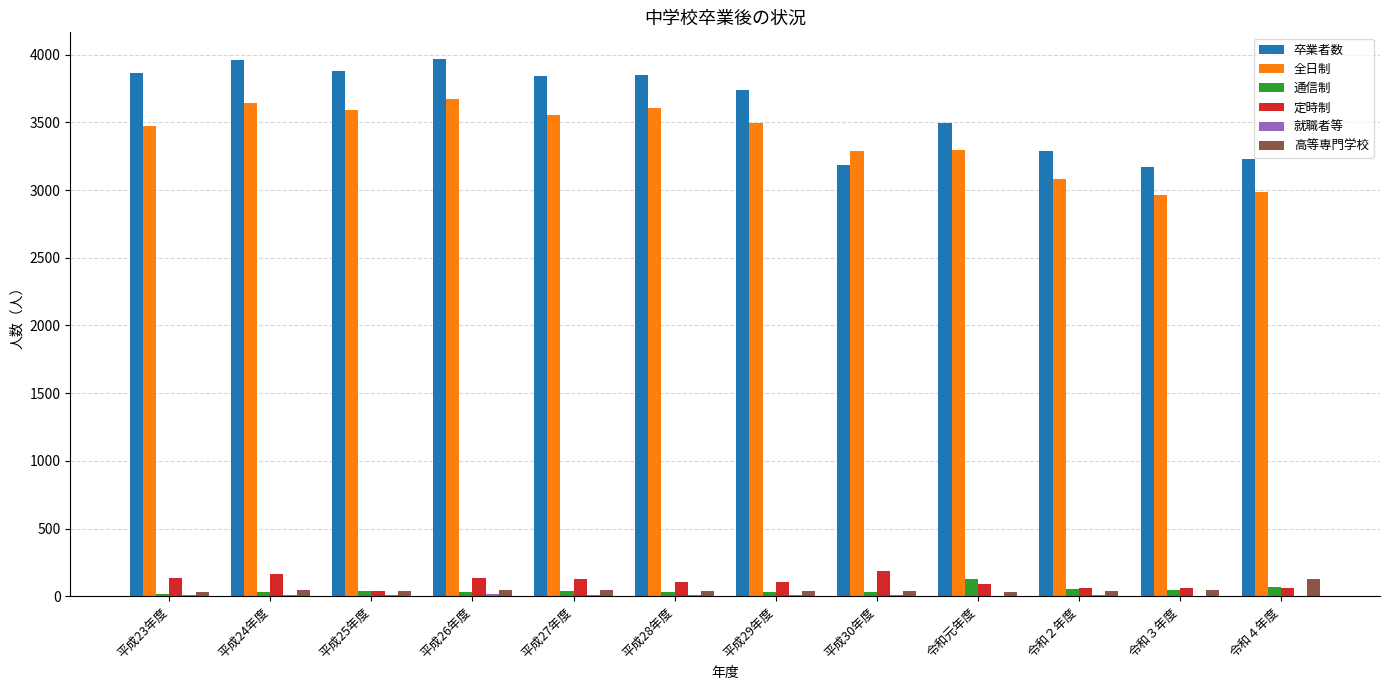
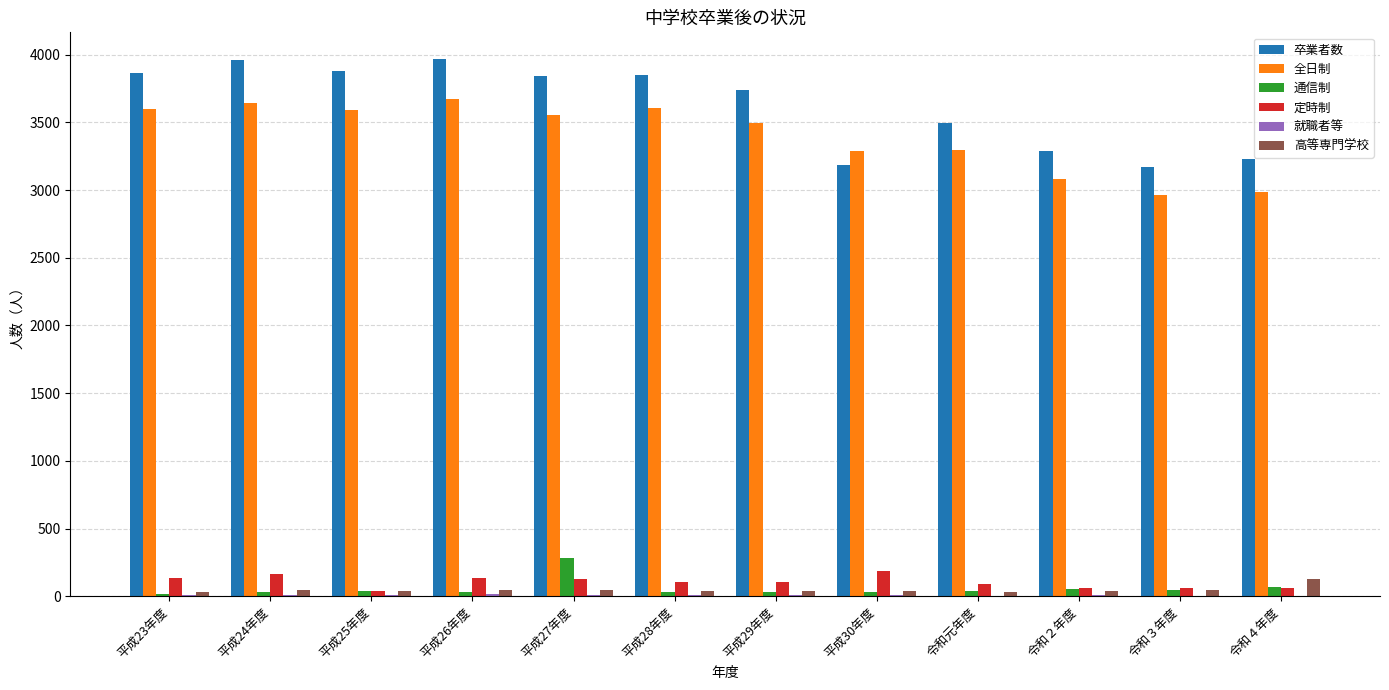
  {
    "卒業者数": {
      "平成23年度": 3860,
      "平成24年度": 3960,
      "平成25年度": 3880,
      "平成26年度": 3970,
      "平成27年度": 3850,
      "平成28年度": 3850,
      "平成29年度": 3740,
      "平成30年度": 3180,
      "令和元年度": 3500,
      "令和２年度": 3290,
      "令和３年度": 3170,
      "令和４年度": 3230
    },
    "全日制": {
-     "平成23年度": 3470,
+     "平成23年度": 3600,
      "平成24年度": 3640,
      "平成25年度": 3590,
      "平成26年度": 3670,
      "平成27年度": 3560,
      "平成28年度": 3610,
      "平成29年度": 3490,
      "平成30年度": 3290,
      "令和元年度": 3300,
      "令和２年度": 3080,
      "令和３年度": 2970,
      "令和４年度": 2990
    },
    "通信制": {
      "平成23年度": 20,
      "平成24年度": 40,
      "平成25年度": 40,
      "平成26年度": 30,
-     "平成27年度": 40,
+     "平成27年度": 280,
      "平成28年度": 30,
      "平成29年度": 30,
      "平成30年度": 30,
-     "令和元年度": 130,
+     "令和元年度": 40,
      "令和２年度": 60,
      "令和３年度": 50,
      "令和４年度": 70
    },
    "定時制": {
      "平成23年度": 140,
      "平成24年度": 170,
      "平成25年度": 40,
      "平成26年度": 140,
      "平成27年度": 130,
      "平成28年度": 110,
      "平成29年度": 110,
      "平成30年度": 190,
      "令和元年度": 90,
      "令和２年度": 60,
      "令和３年度": 60,
      "令和４年度": 60
    },
    "高等専門学校": {
      "平成23年度": 40,
      "平成24年度": 50,
      "平成25年度": 40,
      "平成26年度": 40,
      "平成27年度": 50,
      "平成28年度": 40,
      "平成29年度": 40,
      "平成30年度": 40,
      "令和元年度": 30,
      "令和２年度": 40,
      "令和３年度": 50,
      "令和４年度": 130
    }
  }
